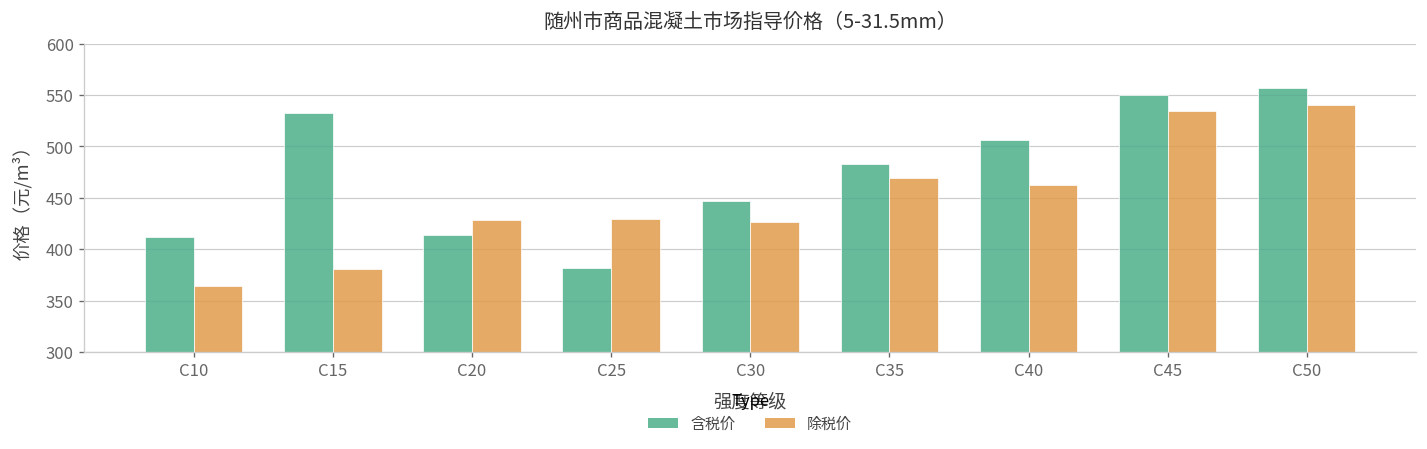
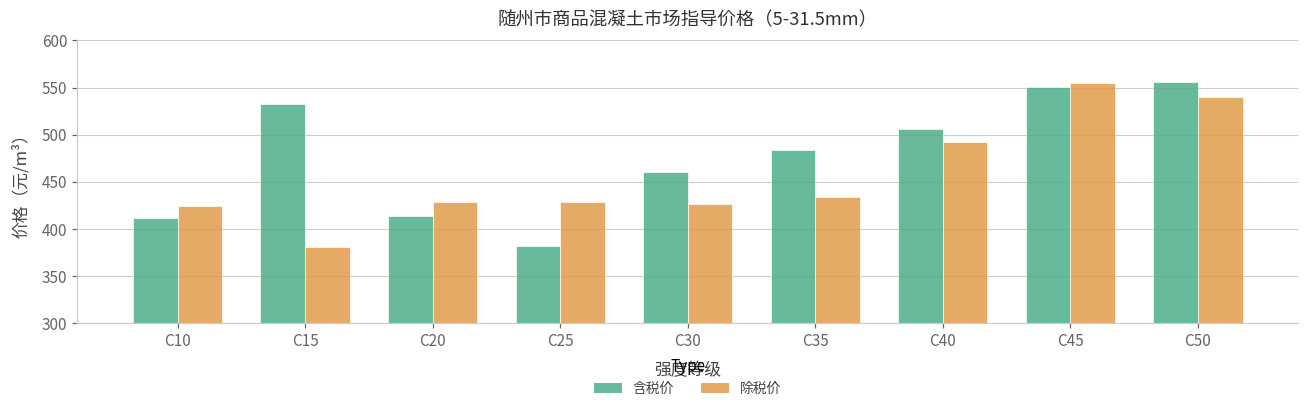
  {
    "含税价": {
      "C10": 410,
      "C15": 530,
      "C20": 410,
      "C25": 380,
-     "C30": 450,
+     "C30": 460,
      "C35": 480,
      "C40": 510,
      "C45": 550,
      "C50": 560
    },
    "除税价": {
-     "C10": 360,
+     "C10": 420,
      "C15": 380,
      "C20": 430,
      "C25": 430,
      "C30": 430,
-     "C35": 470,
-     "C40": 460,
-     "C45": 530,
+     "C35": 430,
+     "C40": 490,
+     "C45": 560,
      "C50": 540
    }
  }
